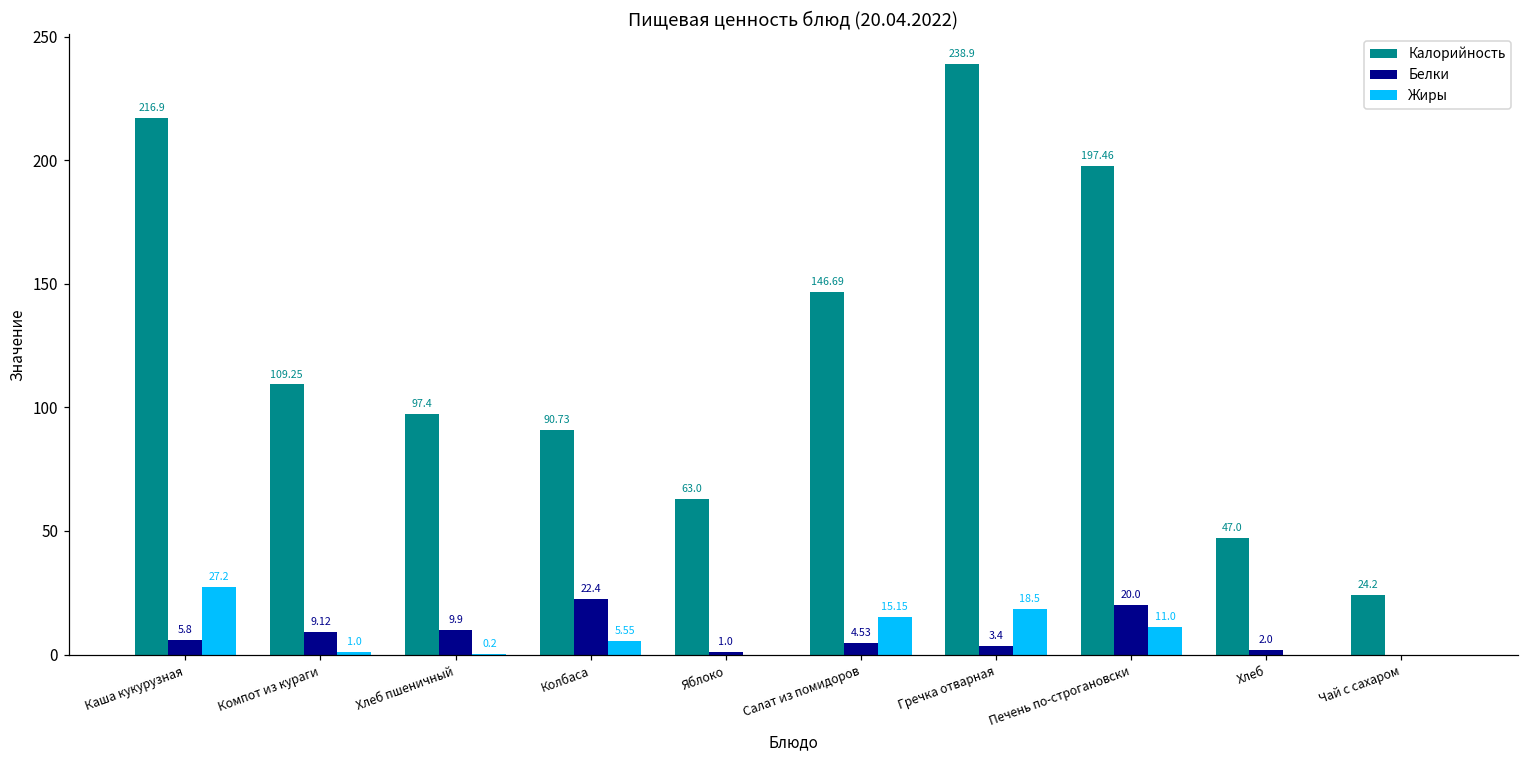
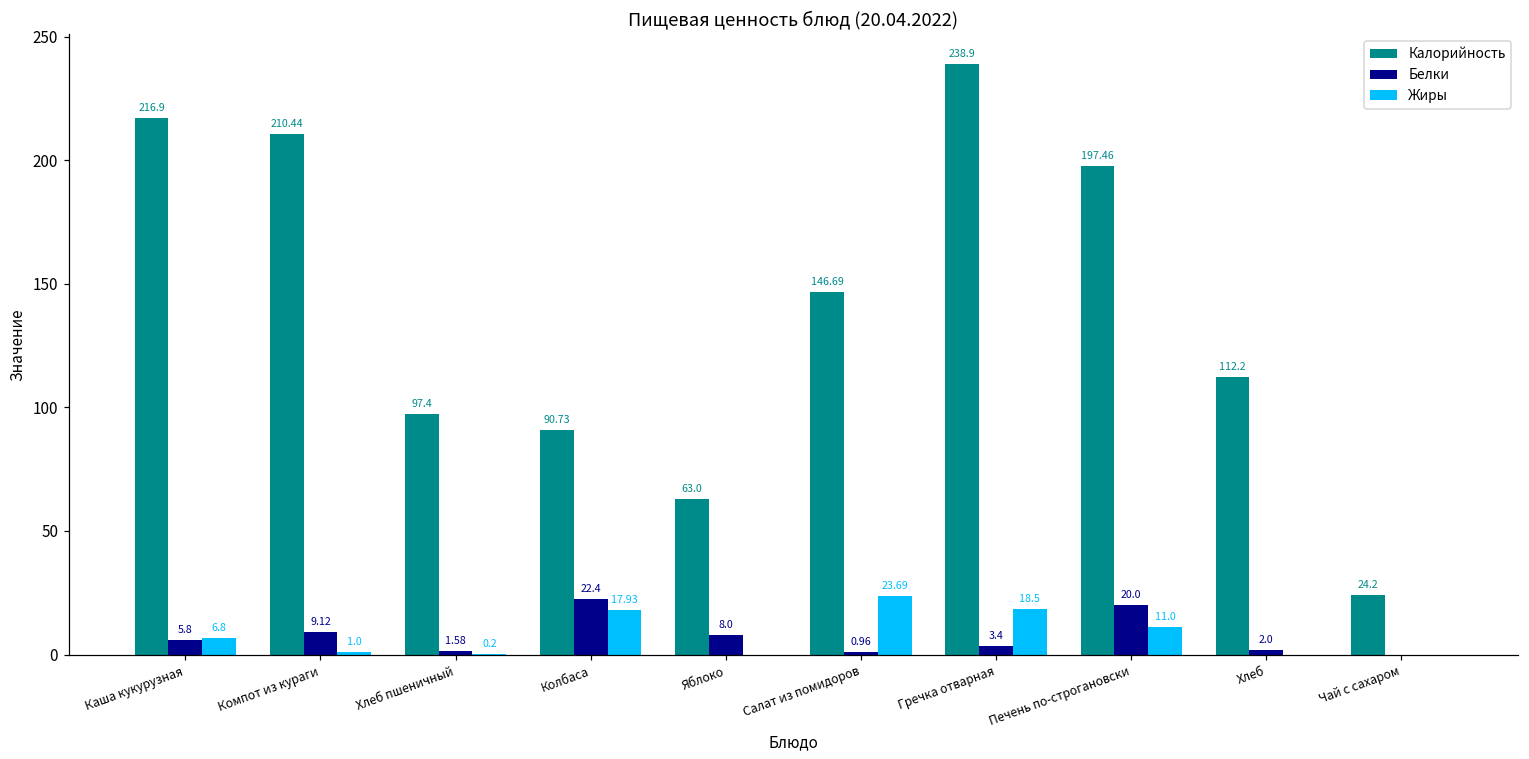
  {
    "Калорийность": {
      "Каша кукурузная": 216.9,
-     "Компот из кураги": 109.25,
+     "Компот из кураги": 210.44,
      "Хлеб пшеничный": 97.4,
      "Колбаса": 90.73,
      "Яблоко": 63.0,
      "Салат из помидоров": 146.69,
      "Гречка отварная": 238.9,
      "Печень по-строгановски": 197.46,
-     "Хлеб": 47.0,
+     "Хлеб": 112.2,
      "Чай с сахаром": 24.2
    },
    "Белки": {
      "Каша кукурузная": 5.8,
      "Компот из кураги": 9.12,
-     "Хлеб пшеничный": 9.9,
+     "Хлеб пшеничный": 1.58,
      "Колбаса": 22.4,
-     "Яблоко": 1.0,
-     "Салат из помидоров": 4.53,
+     "Яблоко": 8.0,
+     "Салат из помидоров": 0.96,
      "Гречка отварная": 3.4,
      "Печень по-строгановски": 20.0,
      "Хлеб": 2.0
    },
    "Жиры": {
-     "Каша кукурузная": 27.2,
+     "Каша кукурузная": 6.8,
      "Компот из кураги": 1.0,
      "Хлеб пшеничный": 0.2,
-     "Колбаса": 5.55,
-     "Салат из помидоров": 15.15,
+     "Колбаса": 17.93,
+     "Салат из помидоров": 23.69,
      "Гречка отварная": 18.5,
      "Печень по-строгановски": 11.0
    }
  }
